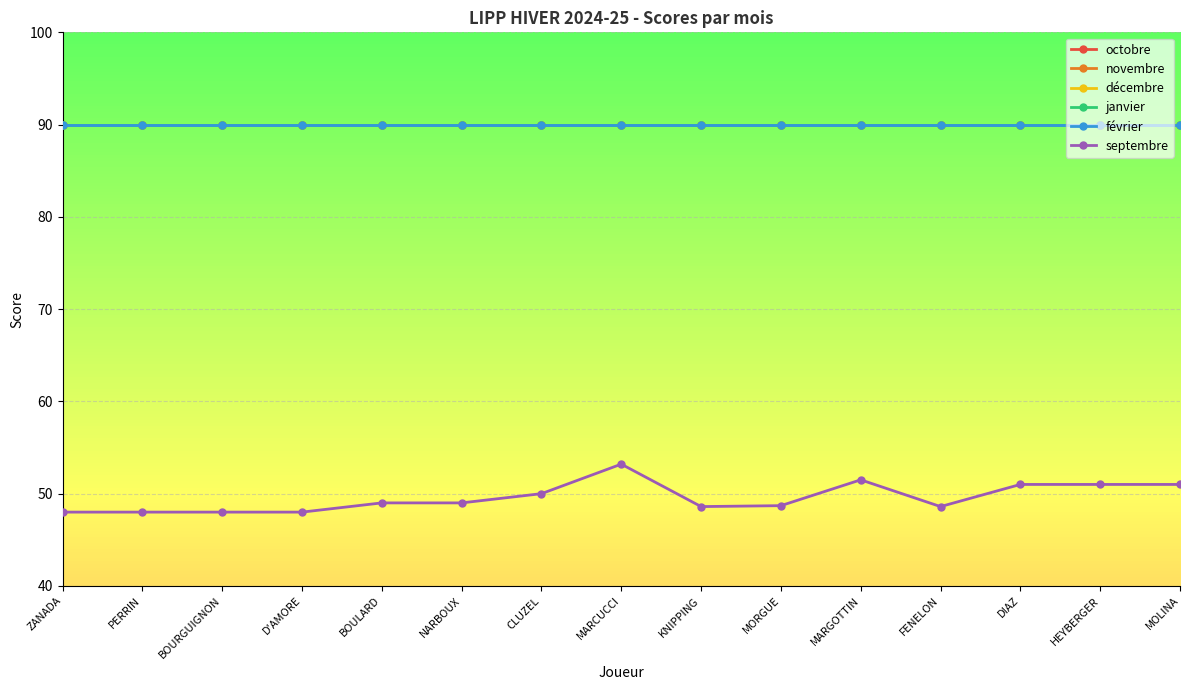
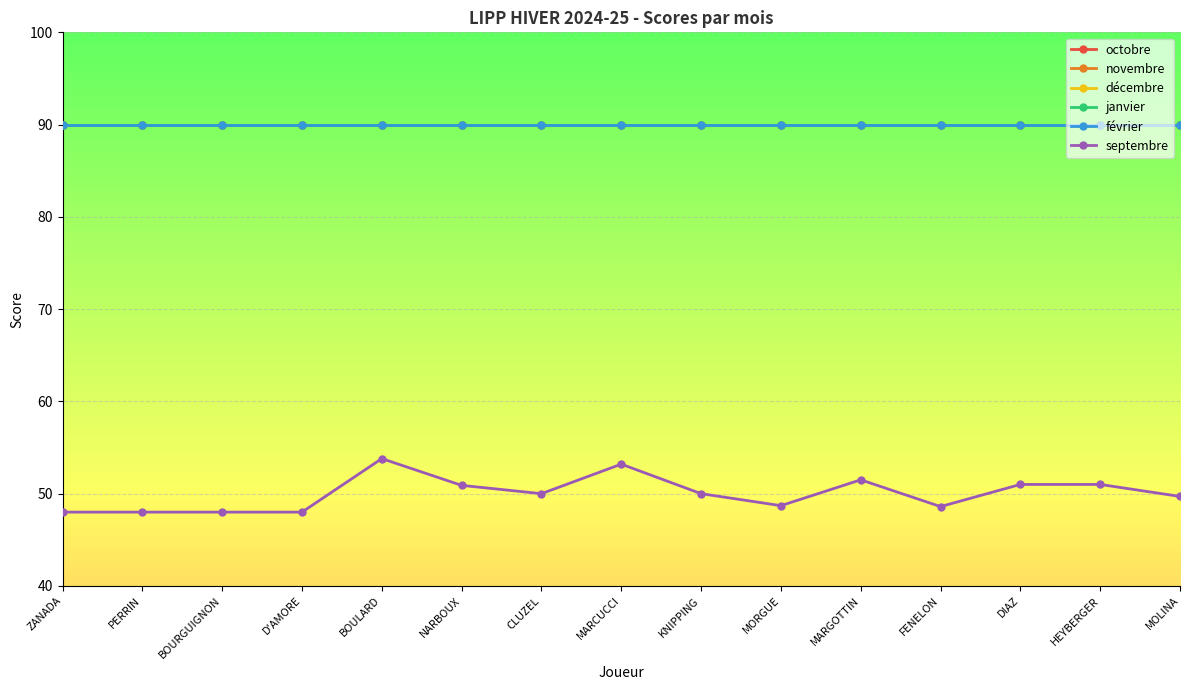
  {
    "février": {
      "ZANADA": 90,
      "PERRIN": 90,
      "BOURGUIGNON": 90,
      "D'AMORE": 90,
      "BOULARD": 90,
      "NARBOUX": 90,
      "CLUZEL": 90,
      "MARCUCCI": 90,
      "KNIPPING": 90,
      "MORGUE": 90,
      "MARGOTTIN": 90,
      "FENELON": 90,
      "DIAZ": 90,
      "MOLINA": 90
    },
    "septembre": {
      "ZANADA": 48,
      "PERRIN": 48,
      "BOURGUIGNON": 48,
      "D'AMORE": 48,
-     "BOULARD": 49,
-     "NARBOUX": 49,
+     "BOULARD": 54,
+     "NARBOUX": 51,
      "CLUZEL": 50,
      "MARCUCCI": 53,
-     "KNIPPING": 49,
+     "KNIPPING": 50,
      "MORGUE": 49,
      "MARGOTTIN": 52,
      "FENELON": 49,
      "DIAZ": 51,
      "HEYBERGER": 51,
-     "MOLINA": 51
+     "MOLINA": 50
    }
  }
